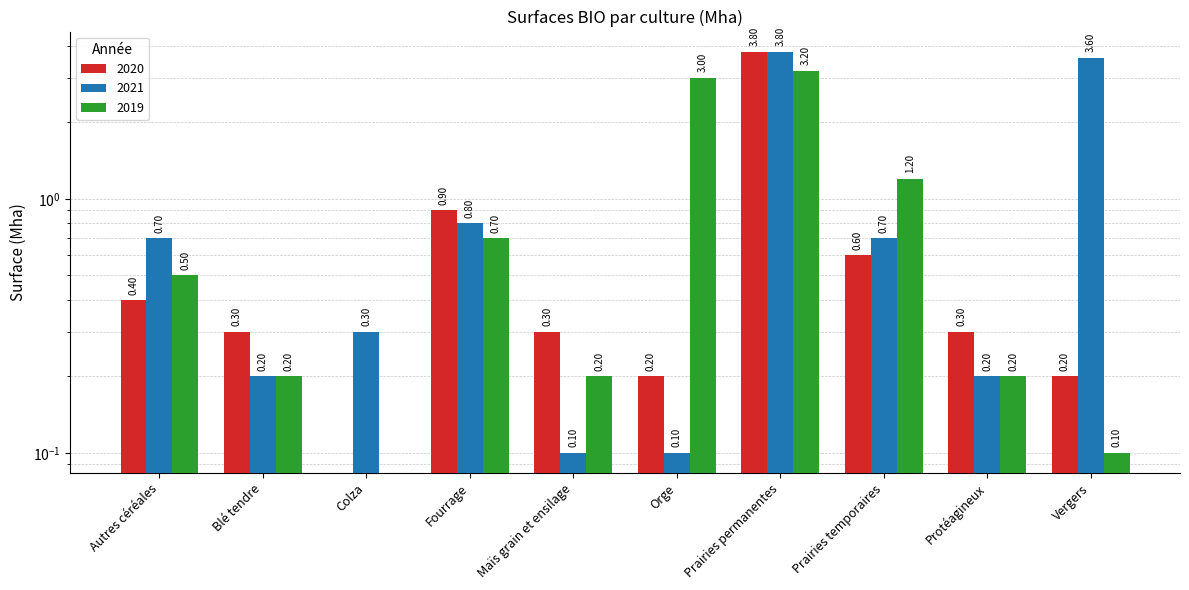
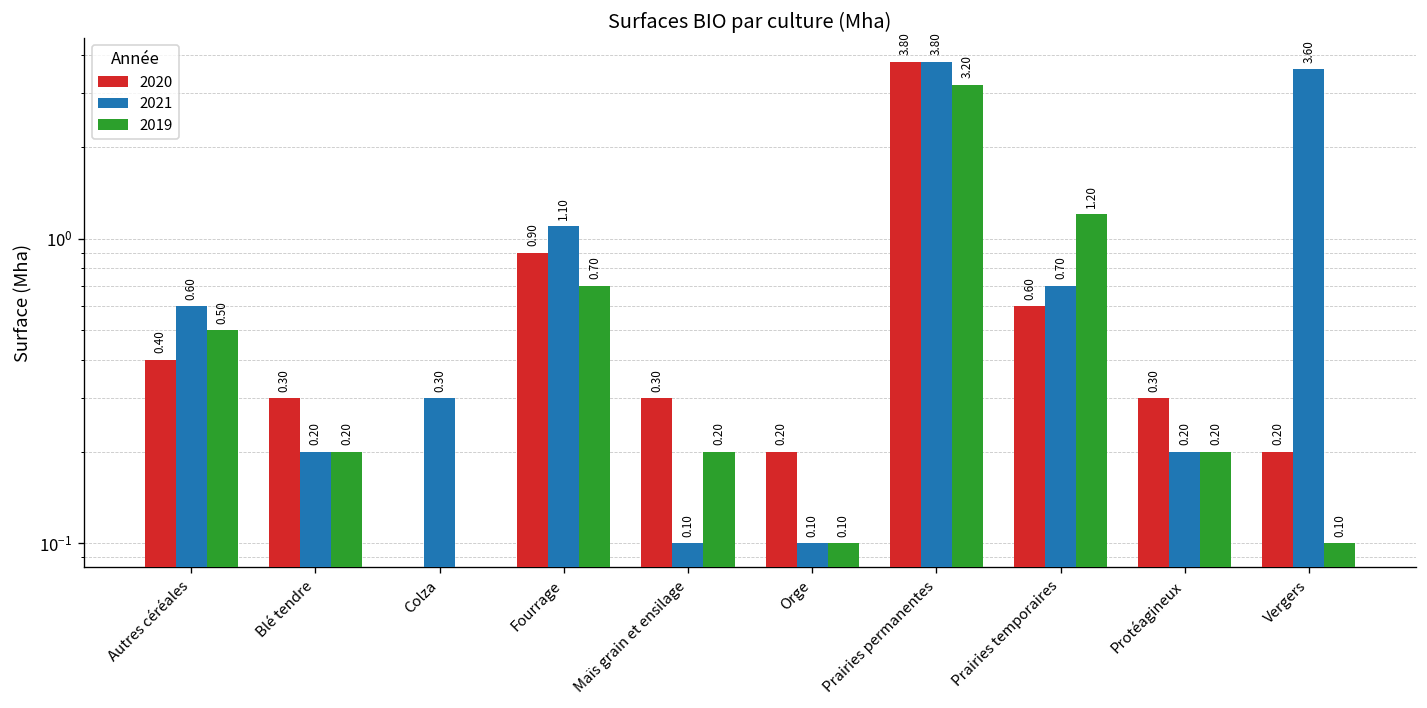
  {
    "2020": {
      "Autres céréales": 0.40,
      "Blé tendre": 0.30,
      "Fourrage": 0.90,
      "Maïs grain et ensilage": 0.30,
      "Orge": 0.20,
      "Prairies permanentes": 3.80,
      "Prairies temporaires": 0.60,
      "Protéagineux": 0.30,
      "Vergers": 0.20
    },
    "2021": {
-     "Autres céréales": 0.70,
+     "Autres céréales": 0.60,
      "Blé tendre": 0.20,
      "Colza": 0.30,
-     "Fourrage": 0.80,
+     "Fourrage": 1.10,
      "Maïs grain et ensilage": 0.10,
      "Orge": 0.10,
      "Prairies permanentes": 3.80,
      "Prairies temporaires": 0.70,
      "Protéagineux": 0.20,
      "Vergers": 3.60
    },
    "2019": {
      "Autres céréales": 0.50,
      "Blé tendre": 0.20,
      "Fourrage": 0.70,
      "Maïs grain et ensilage": 0.20,
-     "Orge": 3.00,
+     "Orge": 0.10,
      "Prairies permanentes": 3.20,
      "Prairies temporaires": 1.20,
      "Protéagineux": 0.20,
      "Vergers": 0.10
    }
  }
